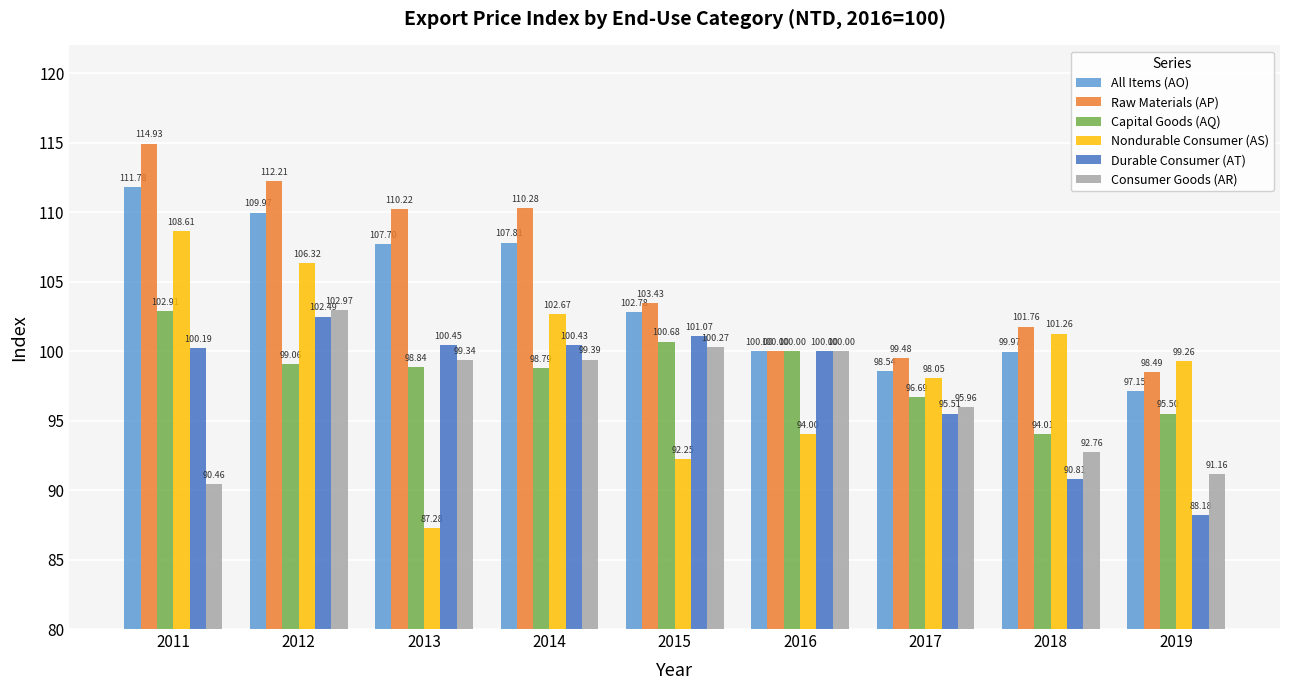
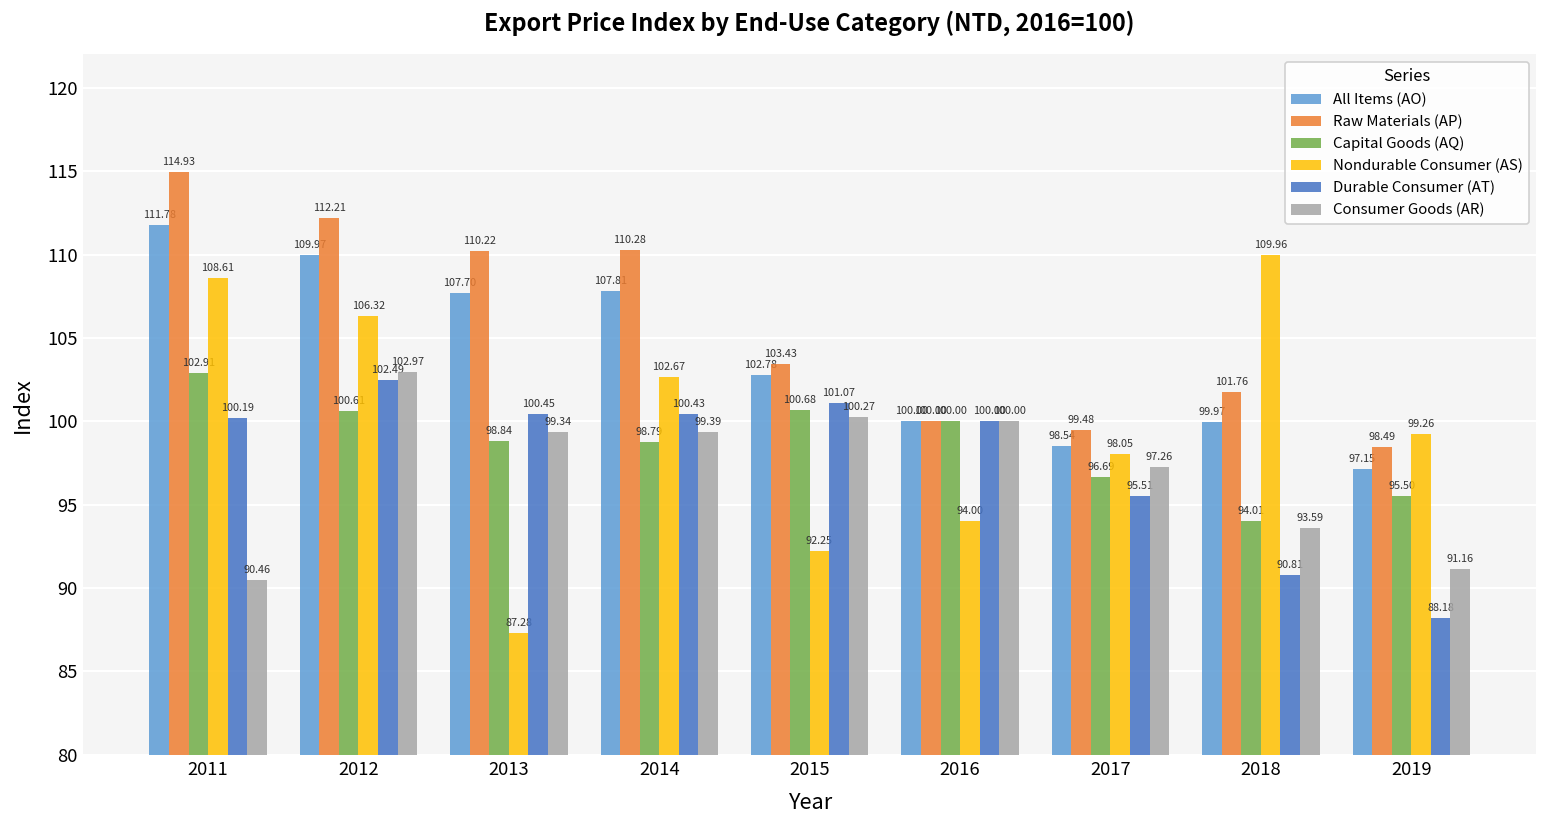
  {
    "Raw Materials (AP)": {
      "2011": 114.93,
      "2012": 112.21,
      "2013": 110.22,
      "2014": 110.28,
      "2015": 103.43,
      "2017": 99.48,
      "2018": 101.76,
      "2019": 98.49
    },
    "Capital Goods (AQ)": {
      "2011": 102.91,
-     "2012": 99.06,
+     "2012": 100.61,
      "2013": 98.84,
      "2014": 98.79,
      "2015": 100.68,
      "2017": 96.69,
      "2018": 94.01,
      "2019": 95.50
    },
    "Nondurable Consumer (AS)": {
      "2011": 108.61,
      "2012": 106.32,
      "2013": 87.28,
      "2014": 102.67,
      "2015": 92.25,
      "2016": 94.00,
      "2017": 98.05,
-     "2018": 101.26,
+     "2018": 109.96,
      "2019": 99.26
    },
    "Consumer Goods (AR)": {
      "2011": 90.46,
      "2012": 102.97,
      "2013": 99.34,
      "2014": 99.39,
      "2015": 100.27,
-     "2017": 95.96,
-     "2018": 92.76,
+     "2017": 97.26,
+     "2018": 93.59,
      "2019": 91.16
    }
  }
